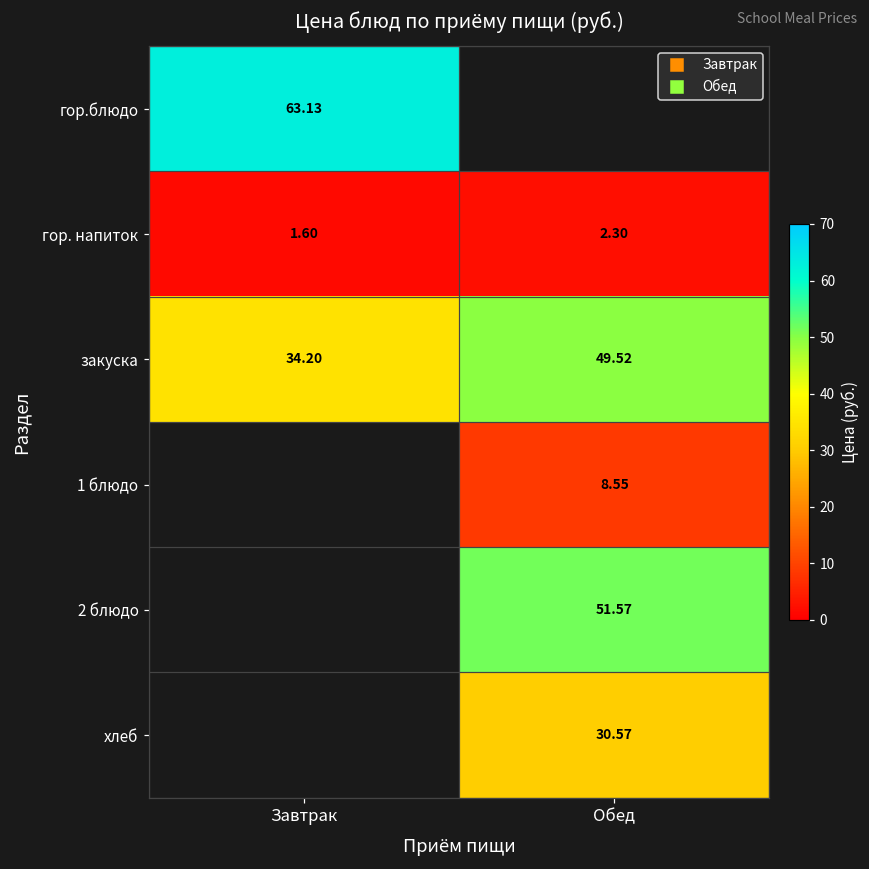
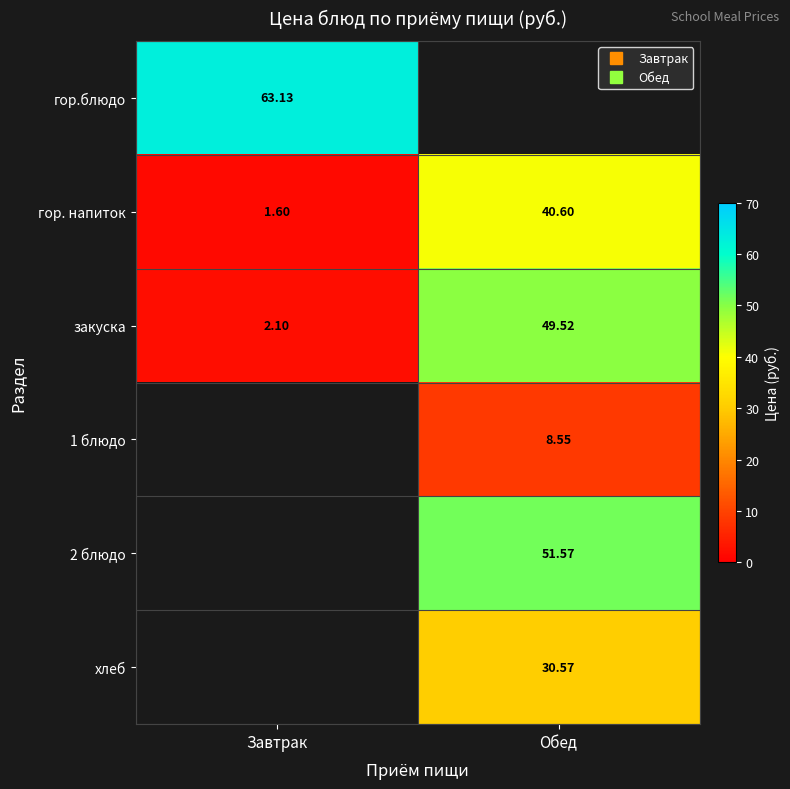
  {
    "гор.блюдо": {
      "Завтрак": 63.13
    },
    "гор. напиток": {
      "Завтрак": 1.60,
-     "Обед": 2.30
+     "Обед": 40.60
    },
    "закуска": {
-     "Завтрак": 34.20,
+     "Завтрак": 2.10,
      "Обед": 49.52
    },
    "1 блюдо": {
      "Обед": 8.55
    },
    "2 блюдо": {
      "Обед": 51.57
    },
    "хлеб": {
      "Обед": 30.57
    }
  }
